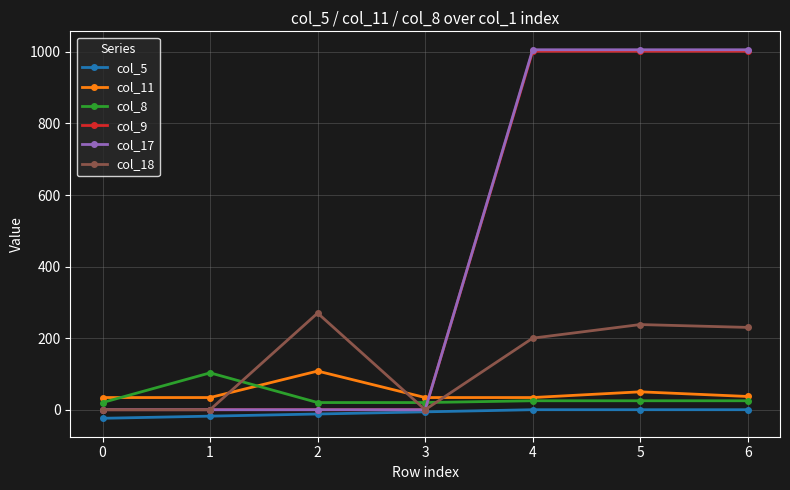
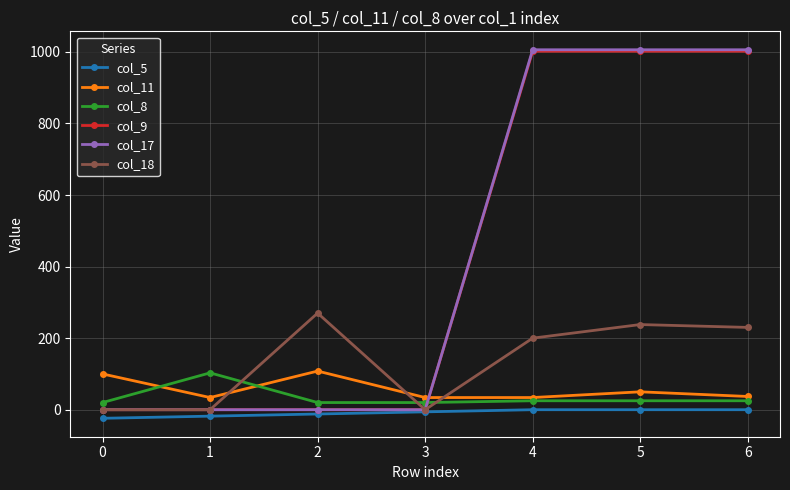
  {
    "col_5": {
      "0": -20,
      "1": -20,
      "2": -10,
      "4": 0,
      "5": 0,
      "6": 0
    },
    "col_11": {
-     "0": 30,
+     "0": 100,
      "1": 30,
      "2": 110,
      "3": 30,
      "4": 30,
      "5": 50,
      "6": 40
    },
    "col_8": {
      "0": 20,
      "1": 100,
      "2": 20,
      "3": 20,
      "4": 30,
      "5": 30,
      "6": 30
    },
    "col_18": {
      "2": 270,
      "4": 200,
      "5": 240,
      "6": 230
    }
  }
